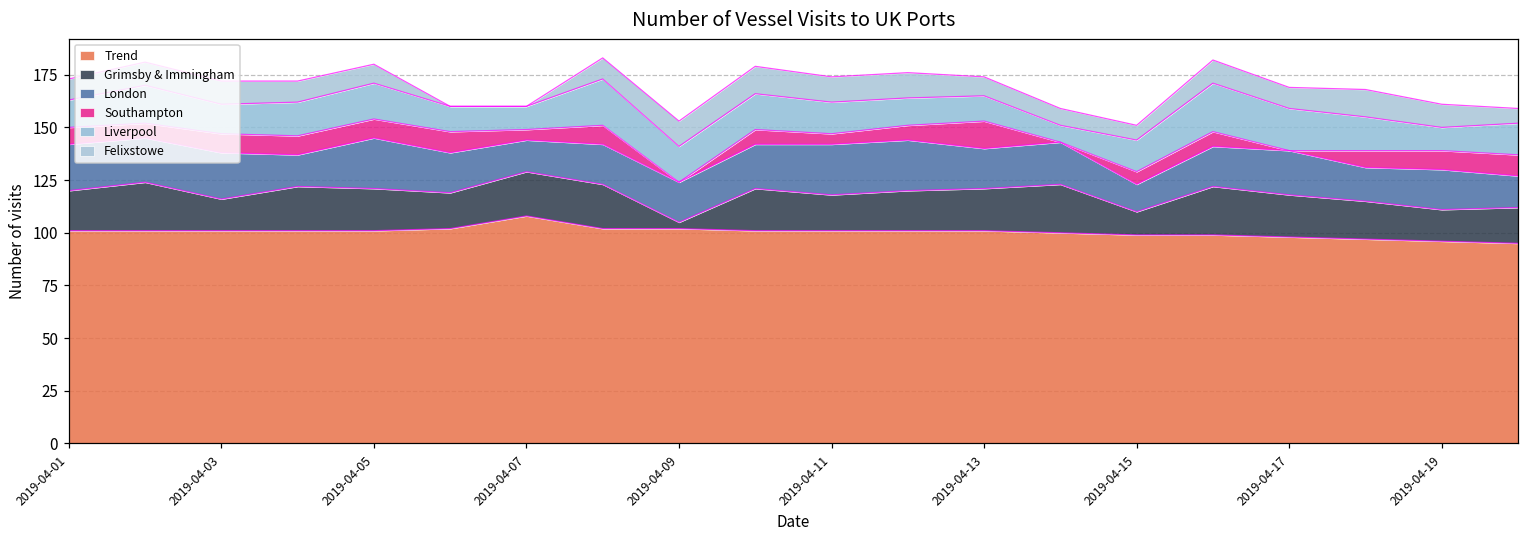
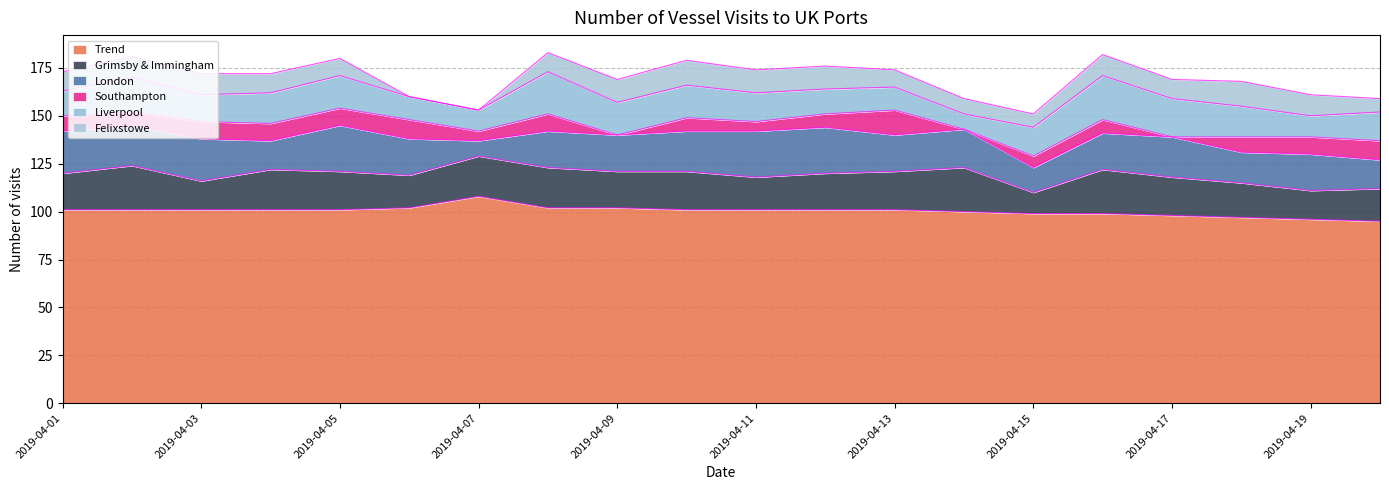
  {
    "Trend": {
      "2019-04-01": 101,
      "2019-04-03": 101,
      "2019-04-05": 101,
      "2019-04-07": 108,
      "2019-04-09": 102,
      "2019-04-11": 101,
      "2019-04-13": 101,
      "2019-04-15": 99,
      "2019-04-17": 98,
      "2019-04-19": 96
    },
    "Grimsby & Immingham": {
      "2019-04-01": 19,
      "2019-04-03": 15,
      "2019-04-05": 20,
      "2019-04-07": 21,
-     "2019-04-09": 3,
+     "2019-04-09": 19,
      "2019-04-11": 17,
      "2019-04-13": 20,
      "2019-04-15": 11,
      "2019-04-17": 20,
      "2019-04-19": 15
    },
    "London": {
      "2019-04-01": 22,
      "2019-04-03": 22,
      "2019-04-05": 24,
-     "2019-04-07": 15,
+     "2019-04-07": 8,
      "2019-04-11": 24,
      "2019-04-13": 19,
      "2019-04-15": 13,
      "2019-04-19": 19
    },
    "Southampton": {
      "2019-04-01": 8,
      "2019-04-05": 9,
      "2019-04-07": 5,
      "2019-04-11": 5,
      "2019-04-13": 13,
      "2019-04-15": 6,
      "2019-04-19": 9
    }
  }
